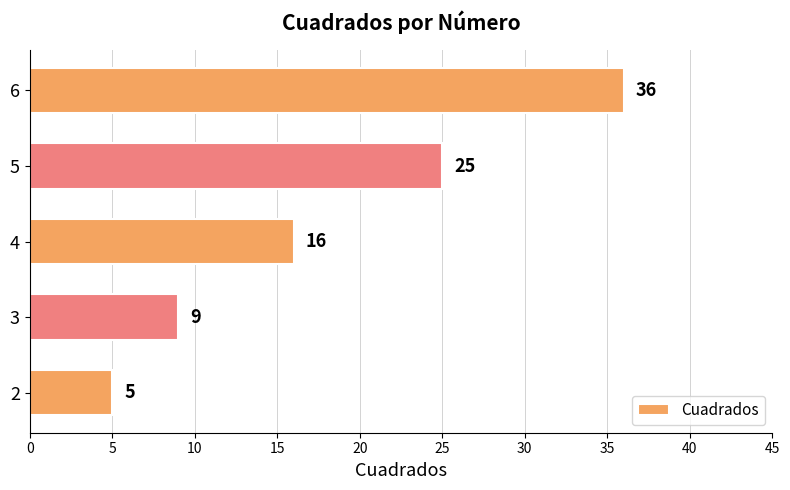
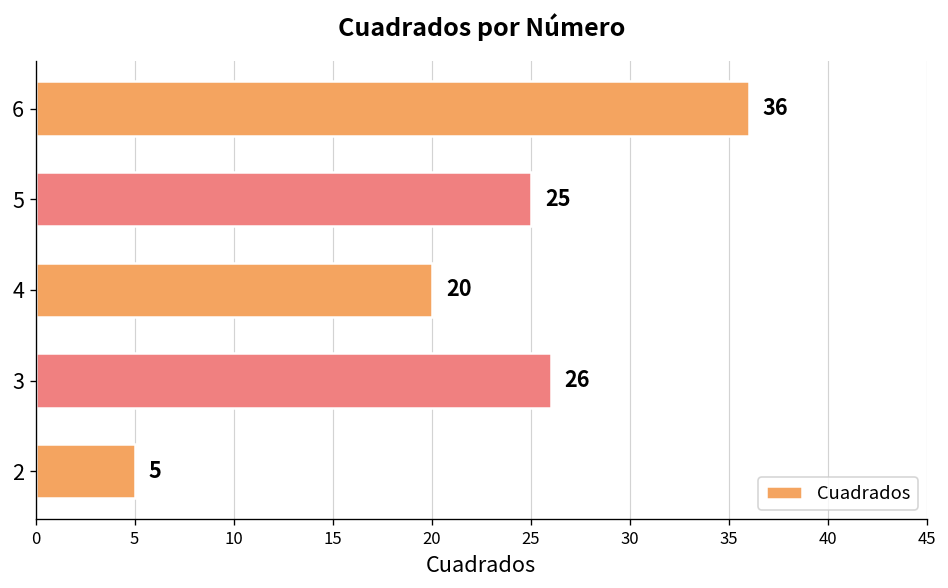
  {
    "6": 36,
    "5": 25,
-   "4": 16,
-   "3": 9,
+   "4": 20,
+   "3": 26,
    "2": 5
  }
